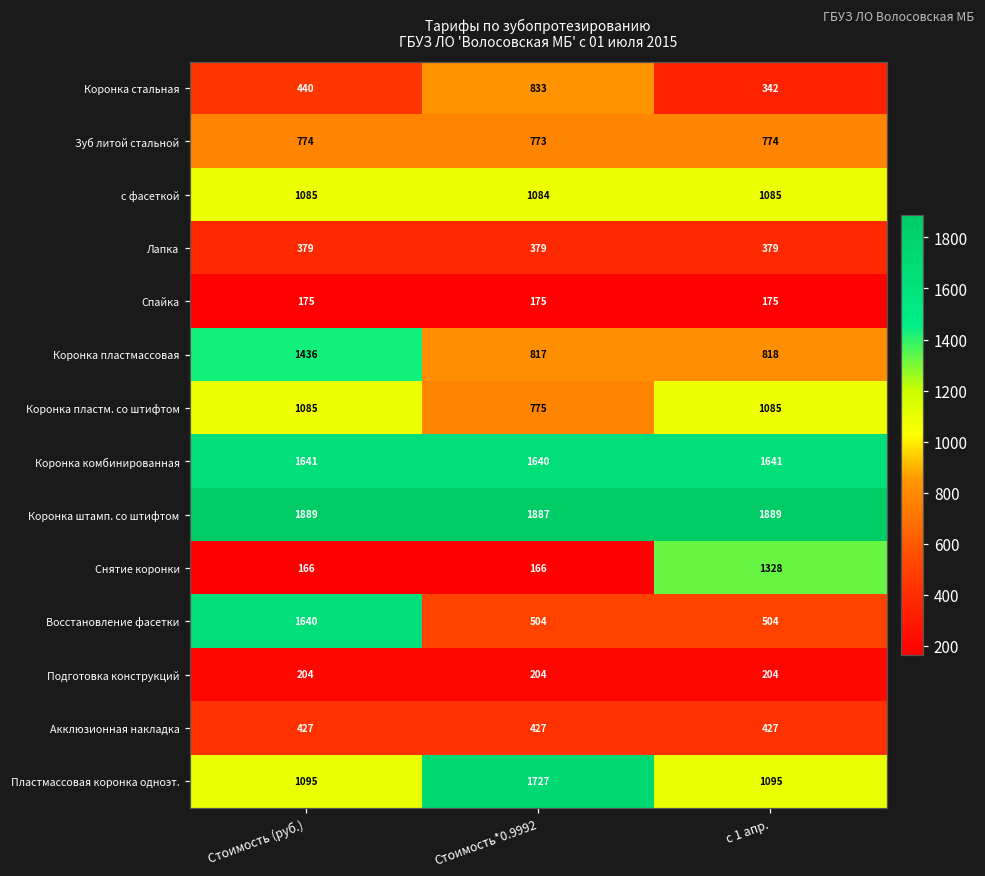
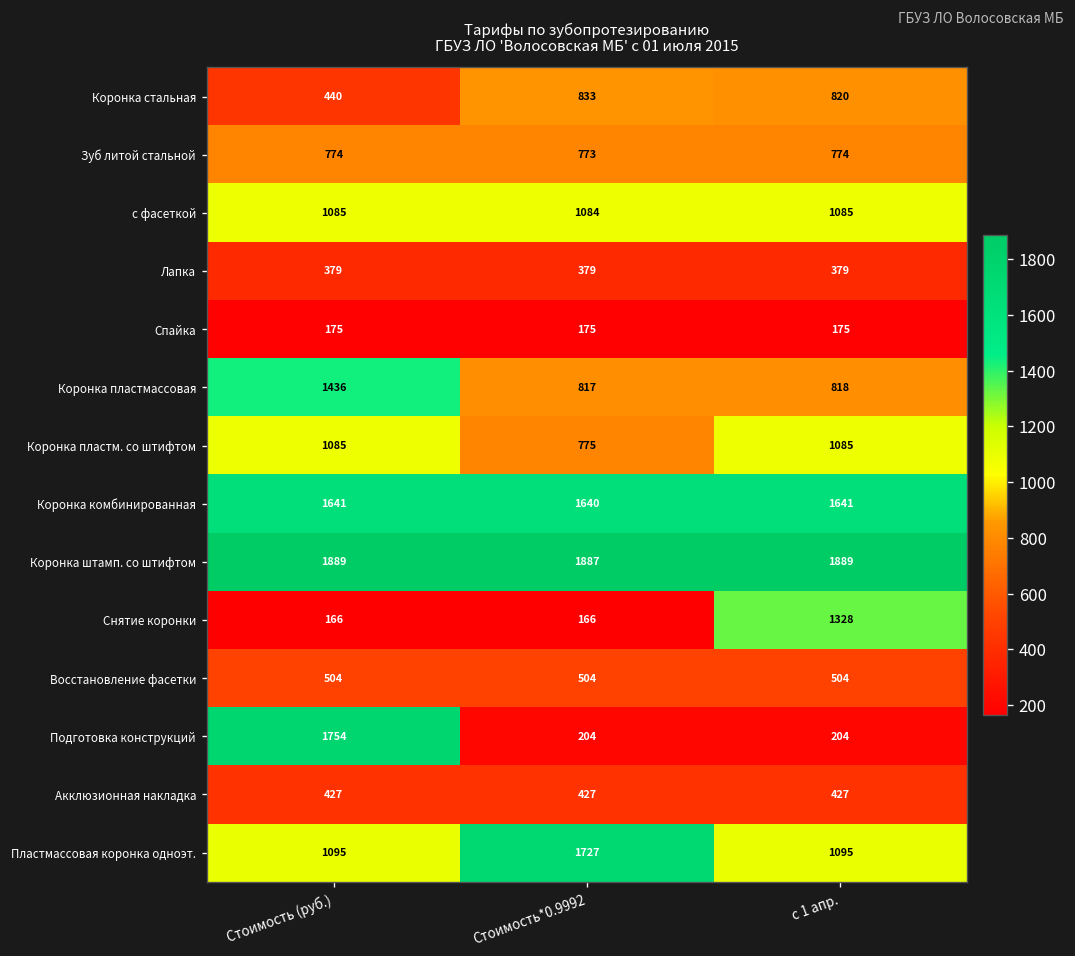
  {
    "Коронка стальная": {
      "Стоимость (руб.)": 440,
      "Стоимость*0.9992": 833,
-     "с 1 апр.": 342
+     "с 1 апр.": 820
    },
    "Зуб литой стальной": {
      "Стоимость (руб.)": 774,
      "Стоимость*0.9992": 773,
      "с 1 апр.": 774
    },
    "с фасеткой": {
      "Стоимость (руб.)": 1085,
      "Стоимость*0.9992": 1084,
      "с 1 апр.": 1085
    },
    "Лапка": {
      "Стоимость (руб.)": 379,
      "Стоимость*0.9992": 379,
      "с 1 апр.": 379
    },
    "Спайка": {
      "Стоимость (руб.)": 175,
      "Стоимость*0.9992": 175,
      "с 1 апр.": 175
    },
    "Коронка пластмассовая": {
      "Стоимость (руб.)": 1436,
      "Стоимость*0.9992": 817,
      "с 1 апр.": 818
    },
    "Коронка пластм. со штифтом": {
      "Стоимость (руб.)": 1085,
      "Стоимость*0.9992": 775,
      "с 1 апр.": 1085
    },
    "Коронка комбинированная": {
      "Стоимость (руб.)": 1641,
      "Стоимость*0.9992": 1640,
      "с 1 апр.": 1641
    },
    "Коронка штамп. со штифтом": {
      "Стоимость (руб.)": 1889,
      "Стоимость*0.9992": 1887,
      "с 1 апр.": 1889
    },
    "Снятие коронки": {
      "Стоимость (руб.)": 166,
      "Стоимость*0.9992": 166,
      "с 1 апр.": 1328
    },
    "Восстановление фасетки": {
-     "Стоимость (руб.)": 1640,
+     "Стоимость (руб.)": 504,
      "Стоимость*0.9992": 504,
      "с 1 апр.": 504
    },
    "Подготовка конструкций": {
-     "Стоимость (руб.)": 204,
+     "Стоимость (руб.)": 1754,
      "Стоимость*0.9992": 204,
      "с 1 апр.": 204
    },
    "Акклюзионная накладка": {
      "Стоимость (руб.)": 427,
      "Стоимость*0.9992": 427,
      "с 1 апр.": 427
    },
    "Пластмассовая коронка одноэт.": {
      "Стоимость (руб.)": 1095,
      "Стоимость*0.9992": 1727,
      "с 1 апр.": 1095
    }
  }
